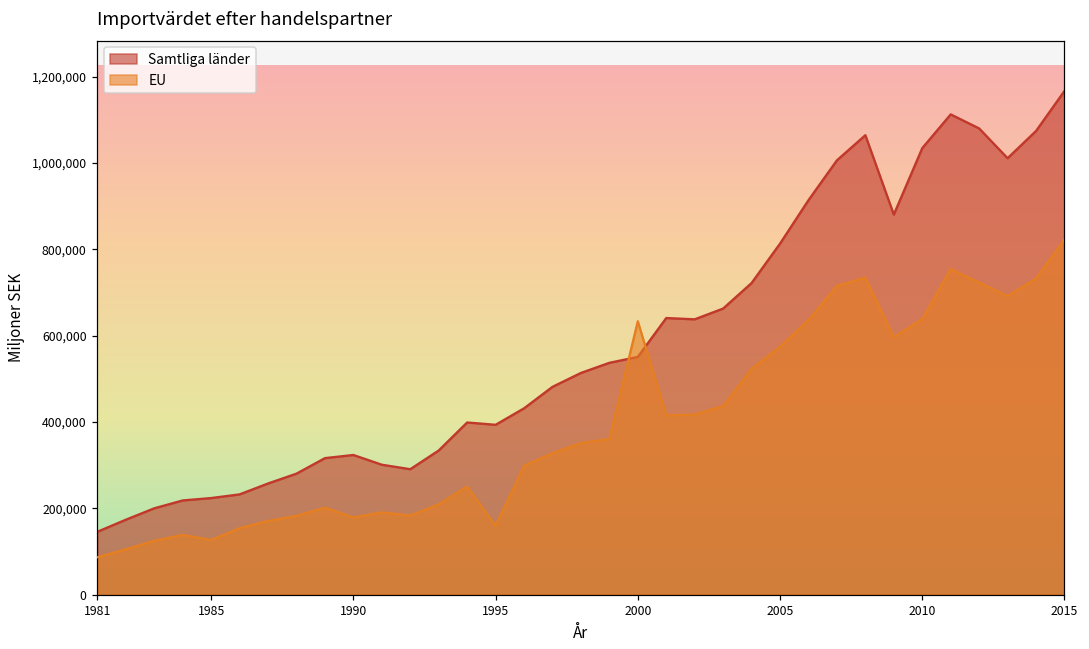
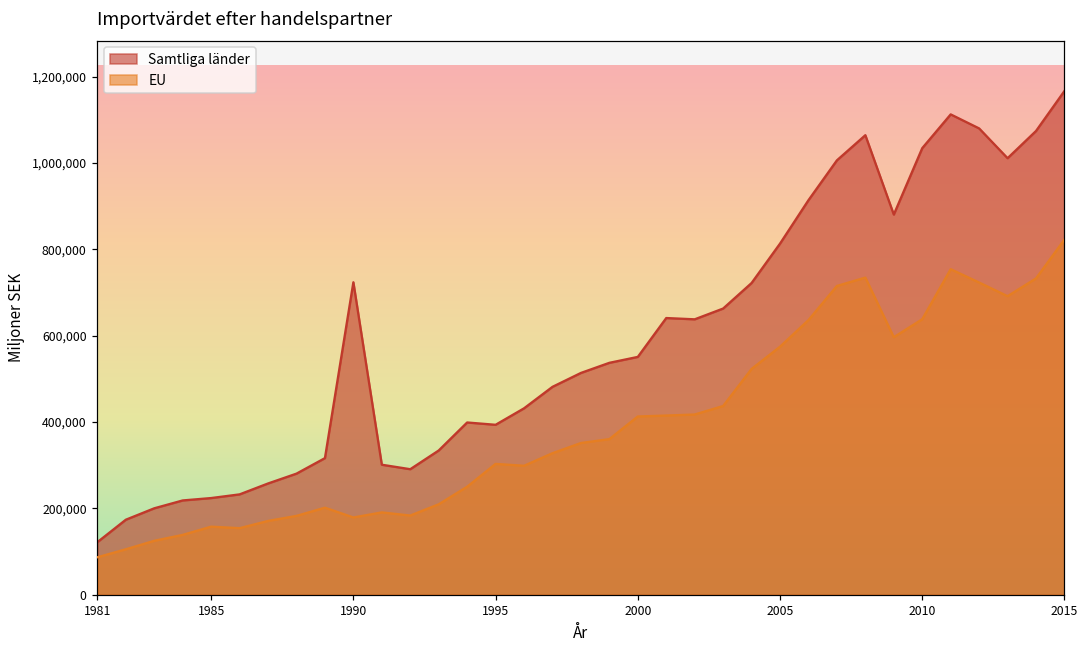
  {
    "Samtliga länder": {
-     "1981": "150,000",
+     "1981": "120,000",
      "1985": "220,000",
-     "1990": "320,000",
+     "1990": "720,000",
      "1995": "390,000",
      "2000": "550,000",
      "2005": "810,000",
      "2010": "1,030,000",
      "2015": "1,170,000"
    },
    "EU": {
      "1981": "90,000",
-     "1985": "130,000",
+     "1985": "160,000",
      "1990": "180,000",
-     "1995": "160,000",
-     "2000": "630,000",
+     "1995": "300,000",
+     "2000": "410,000",
      "2005": "570,000",
      "2010": "640,000",
      "2015": "820,000"
    }
  }
